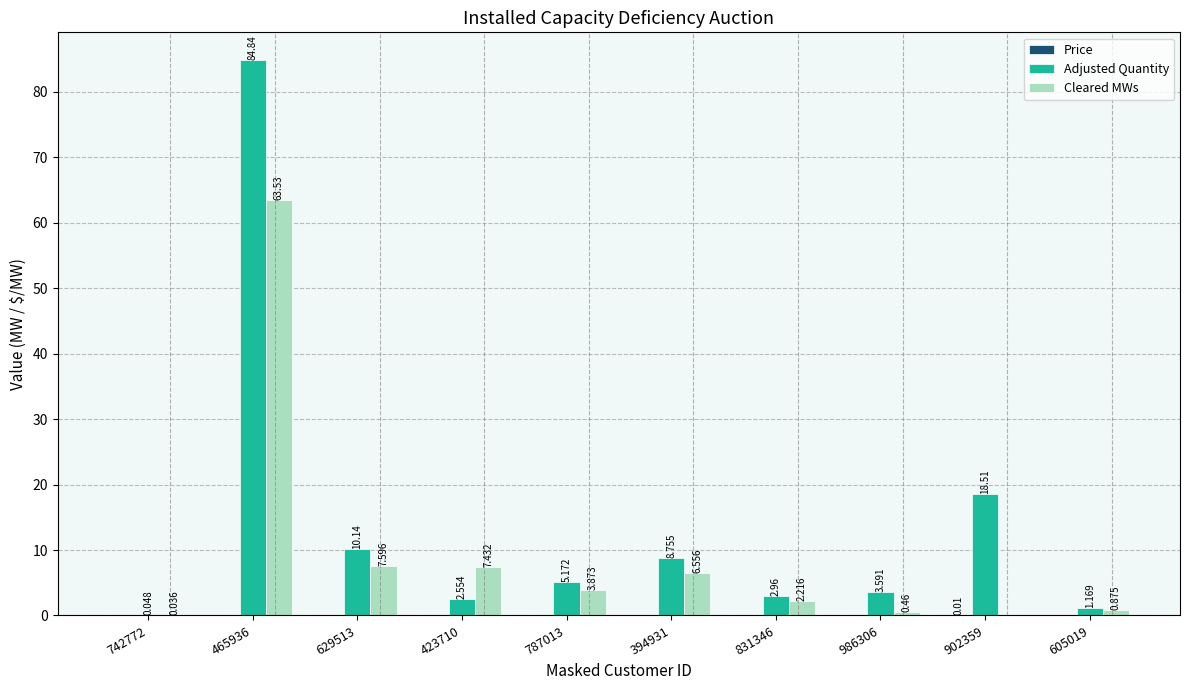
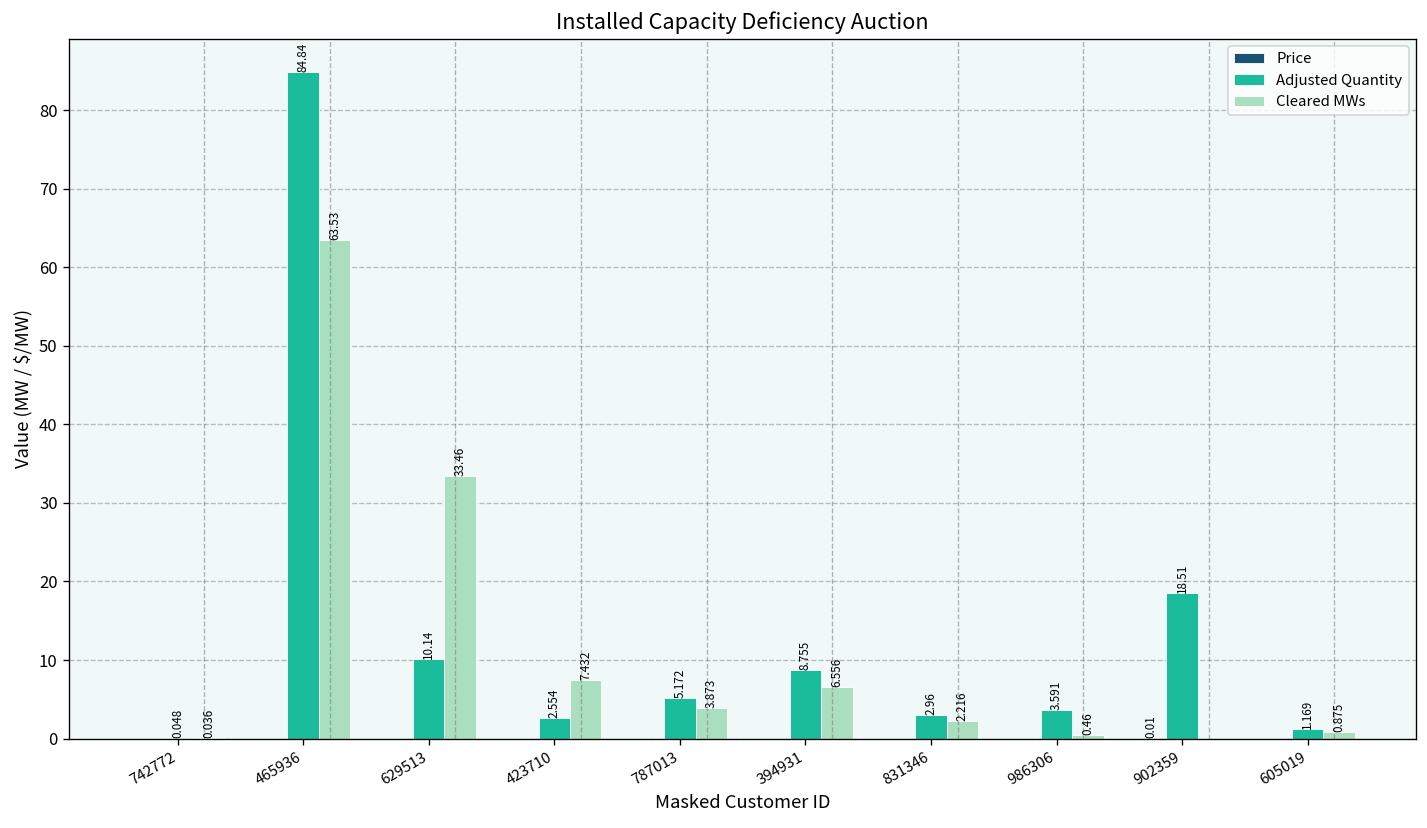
  {
    "Price": {
      "902359": 0.01
    },
    "Adjusted Quantity": {
      "742772": 0.048,
      "465936": 84.84,
      "629513": 10.14,
      "423710": 2.554,
      "787013": 5.172,
      "394931": 8.755,
      "831346": 2.96,
      "986306": 3.591,
      "902359": 18.51,
      "605019": 1.169
    },
    "Cleared MWs": {
      "742772": 0.036,
      "465936": 63.53,
-     "629513": 7.596,
+     "629513": 33.46,
      "423710": 7.432,
      "787013": 3.873,
      "394931": 6.556,
      "831346": 2.216,
      "986306": 0.46,
      "605019": 0.875
    }
  }
